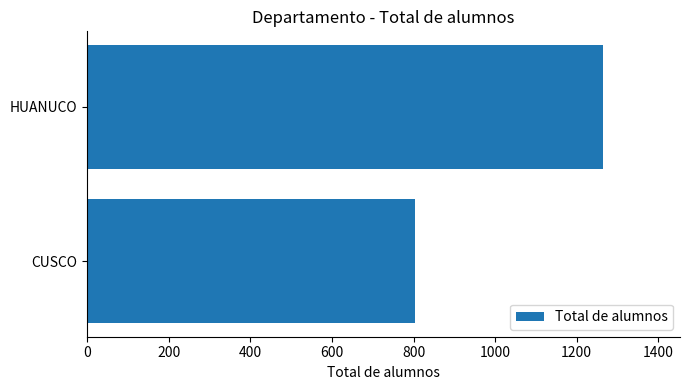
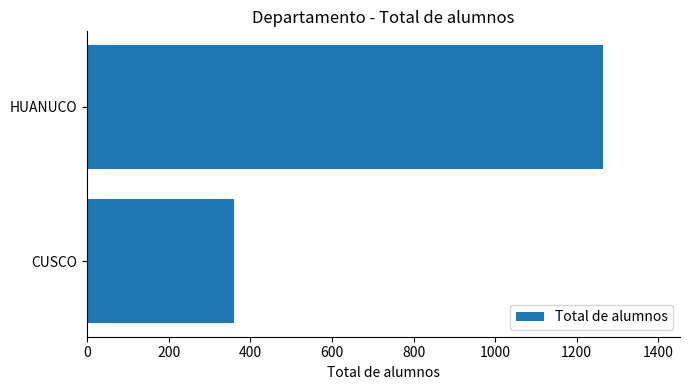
  {
    "HUANUCO": 1260,
-   "CUSCO": 800
+   "CUSCO": 360
  }
